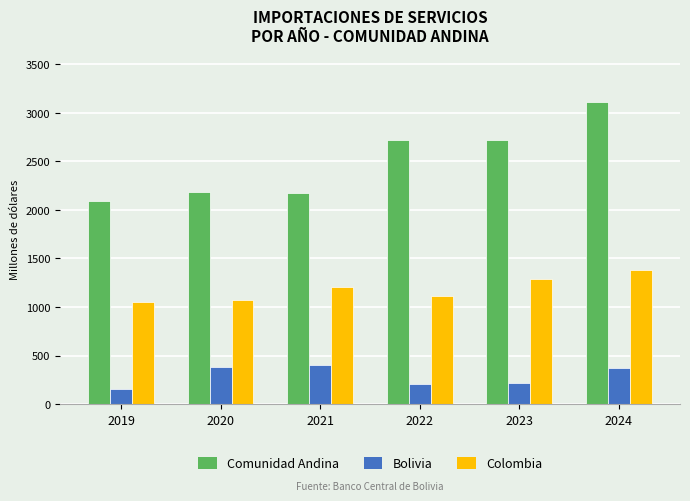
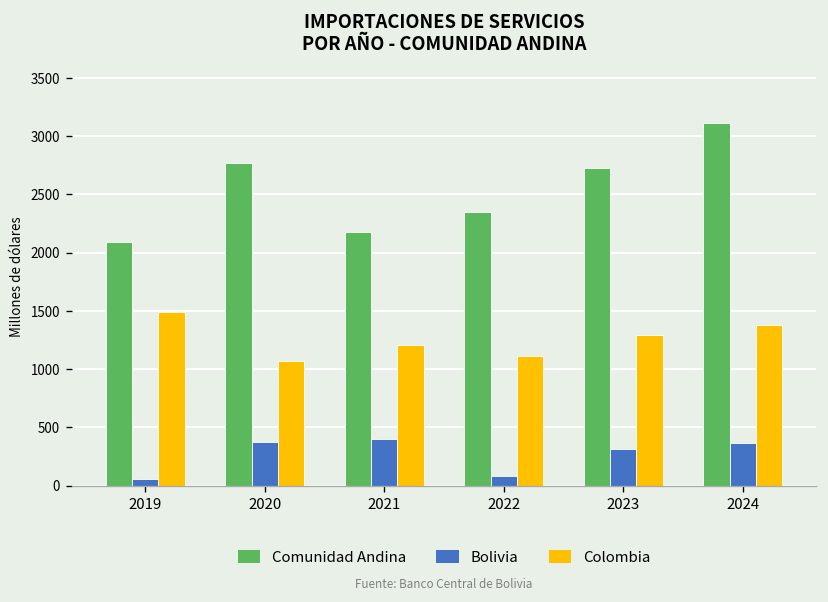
  {
    "Comunidad Andina": {
      "2019": 2100,
-     "2020": 2200,
+     "2020": 2800,
      "2021": 2200,
-     "2022": 2700,
+     "2022": 2300,
      "2023": 2700,
      "2024": 3100
    },
    "Bolivia": {
-     "2019": 200,
+     "2019": 100,
      "2020": 400,
      "2021": 400,
-     "2022": 200,
-     "2023": 200,
+     "2022": 100,
+     "2023": 300,
      "2024": 400
    },
    "Colombia": {
-     "2019": 1100,
+     "2019": 1500,
      "2020": 1100,
      "2021": 1200,
      "2022": 1100,
      "2023": 1300,
      "2024": 1400
    }
  }
